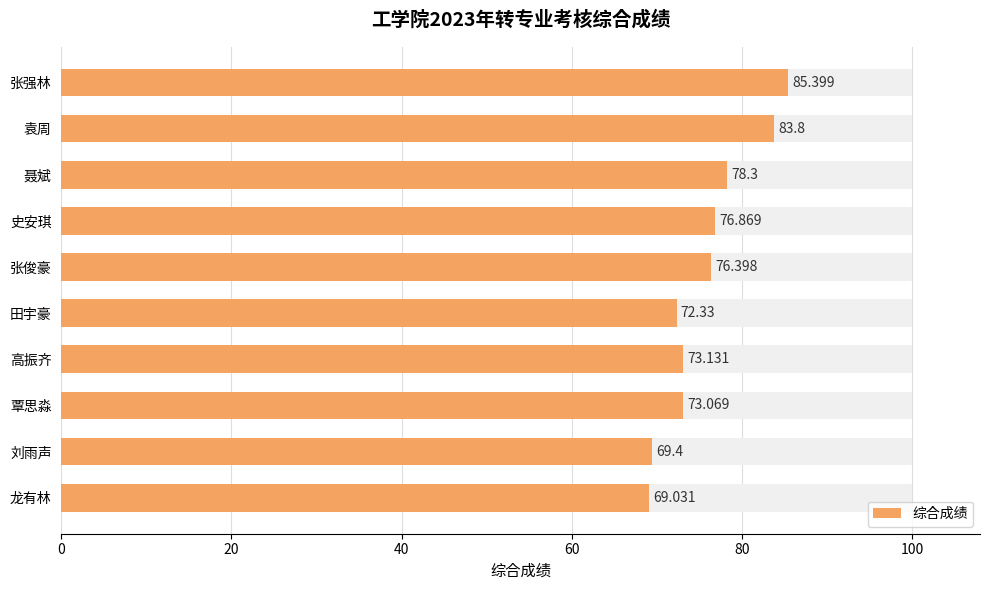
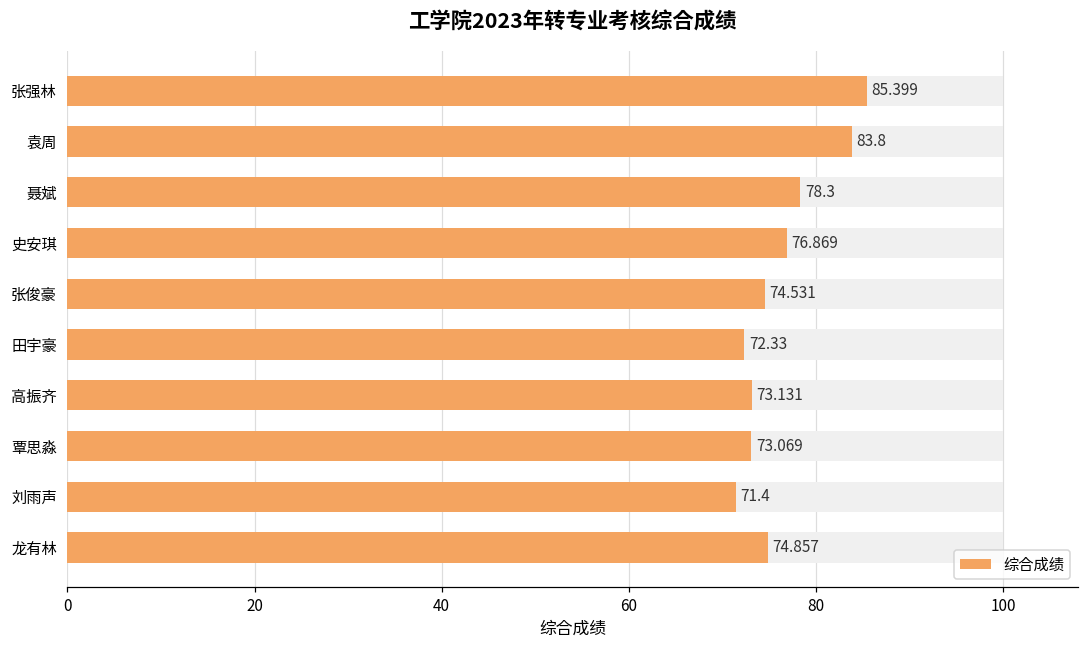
  {
    "综合成绩": {
-     "张俊豪": 76.398,
-     "刘雨声": 69.4,
-     "龙有林": 69.031
+     "张俊豪": 74.531,
+     "刘雨声": 71.4,
+     "龙有林": 74.857
    }
  }
